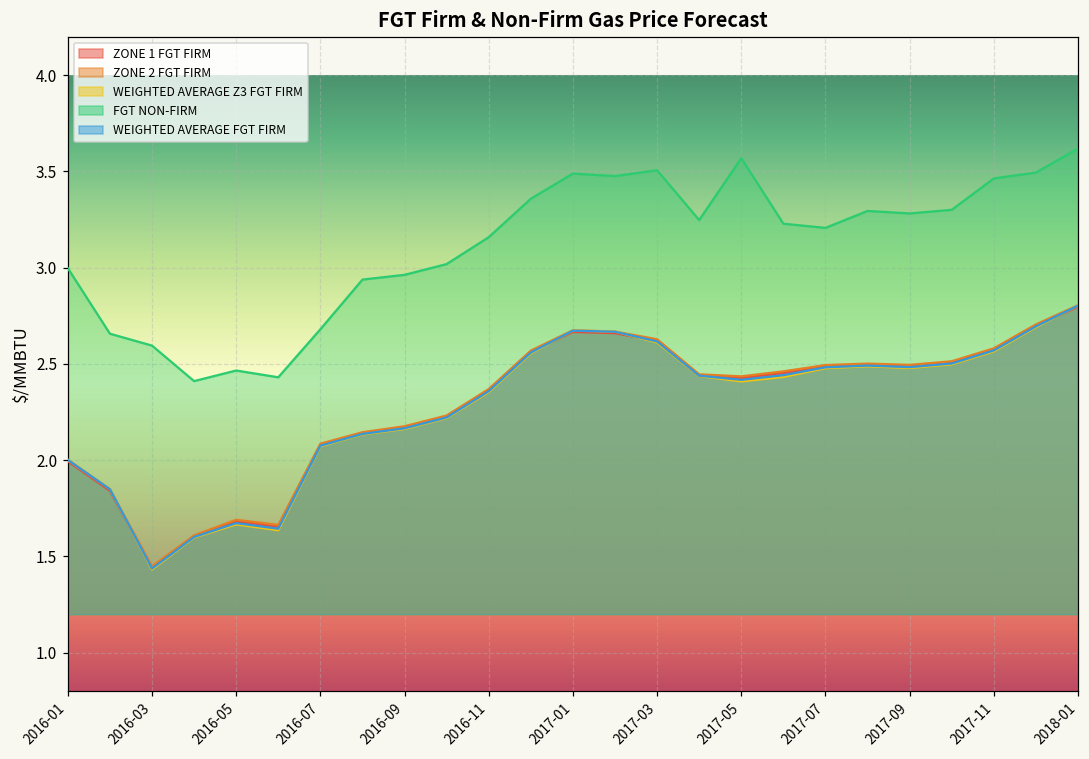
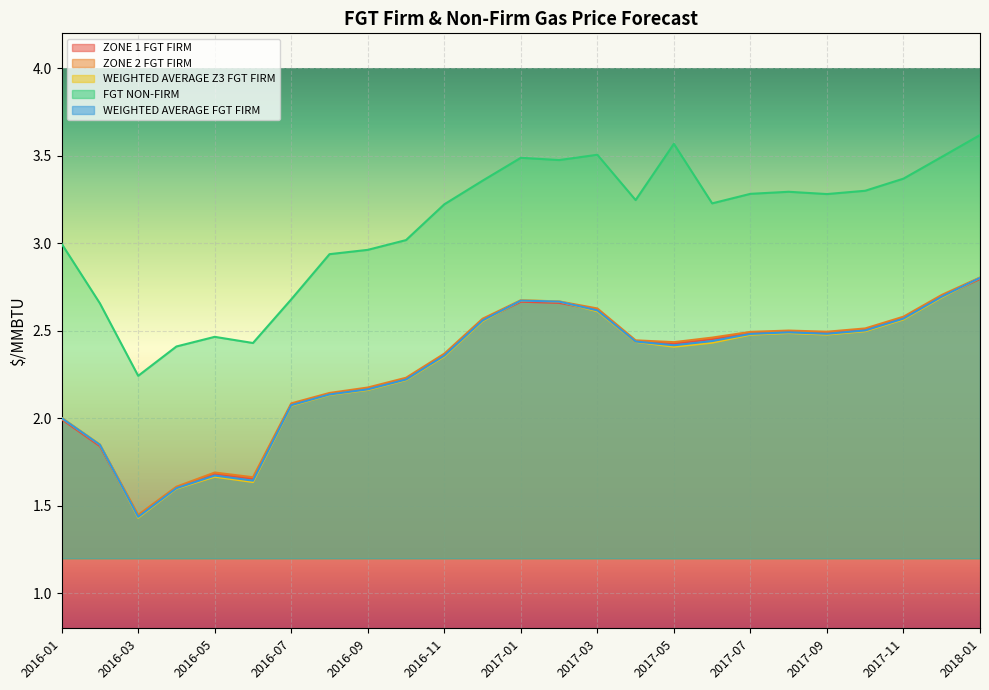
  {
    "FGT NON-FIRM": {
      "2016-01": 3.00,
-     "2016-03": 2.59,
+     "2016-03": 2.24,
      "2016-05": 2.47,
      "2016-07": 2.68,
      "2016-09": 2.96,
-     "2016-11": 3.16,
+     "2016-11": 3.22,
      "2017-01": 3.49,
      "2017-03": 3.51,
      "2017-05": 3.57,
-     "2017-07": 3.21,
+     "2017-07": 3.28,
      "2017-09": 3.28,
-     "2017-11": 3.46,
+     "2017-11": 3.37,
      "2018-01": 3.62
    }
  }
